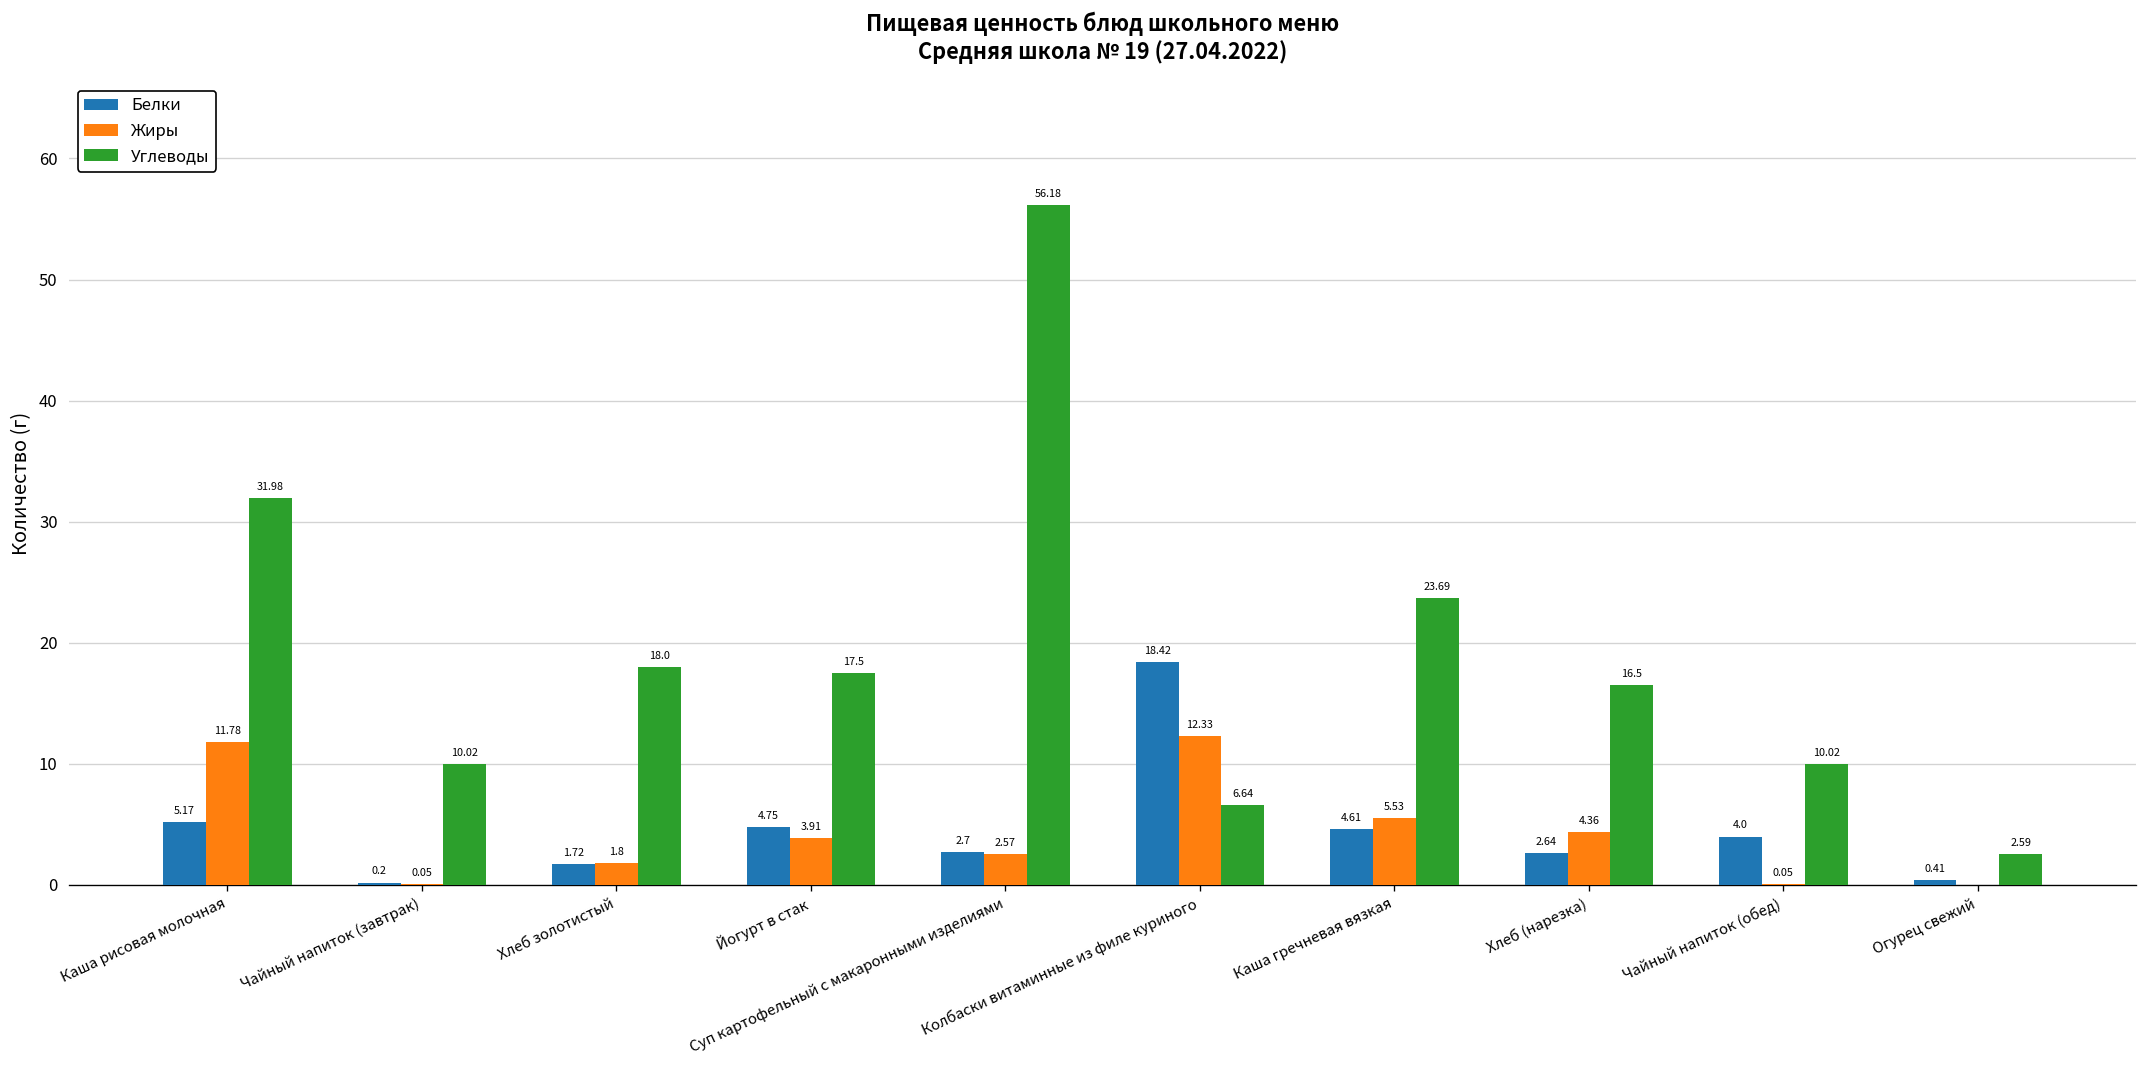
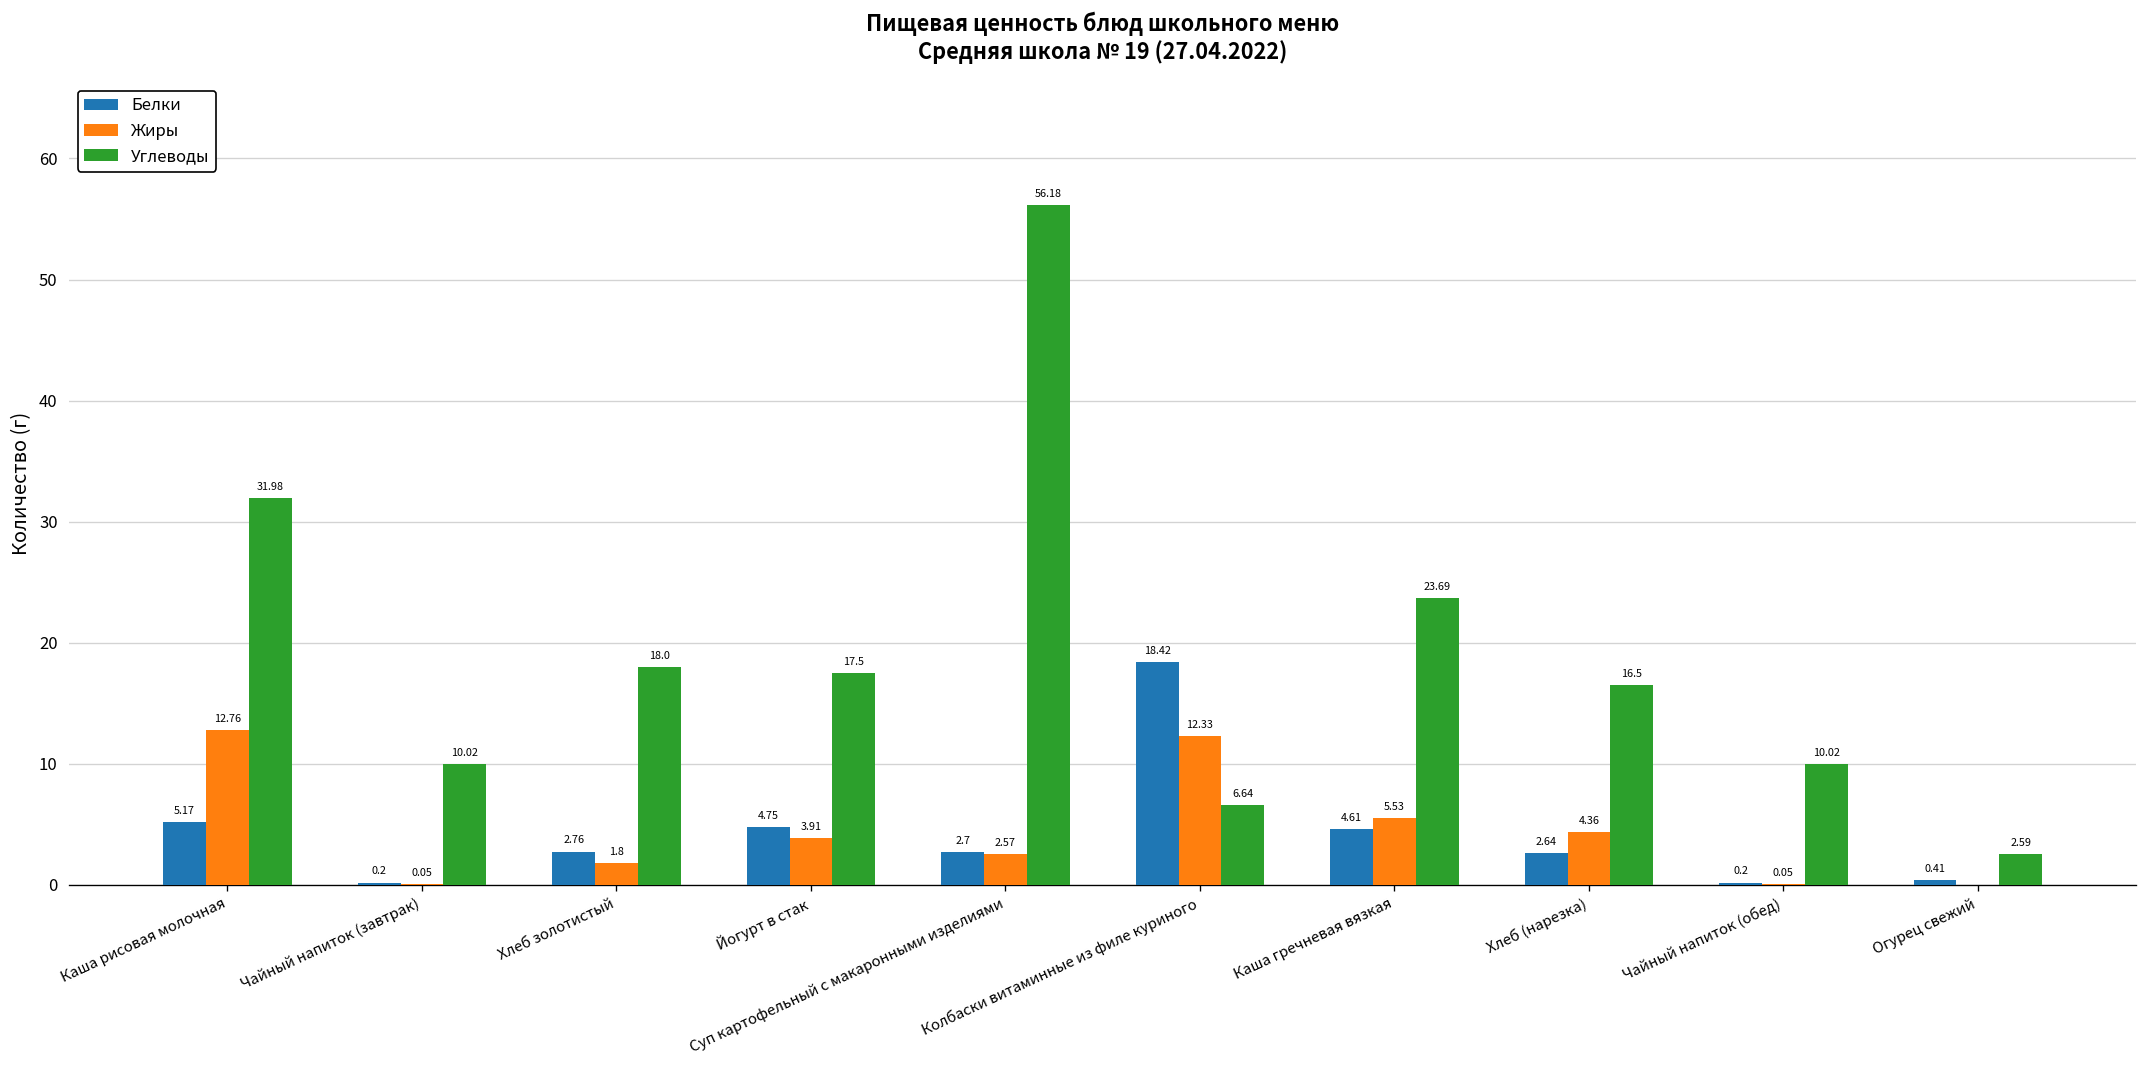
  {
    "Белки": {
      "Каша рисовая молочная": 5.17,
      "Чайный напиток (завтрак)": 0.2,
-     "Хлеб золотистый": 1.72,
+     "Хлеб золотистый": 2.76,
      "Йогурт в стак": 4.75,
      "Суп картофельный с макаронными изделиями": 2.7,
      "Колбаски витаминные из филе куриного": 18.42,
      "Каша гречневая вязкая": 4.61,
      "Хлеб (нарезка)": 2.64,
-     "Чайный напиток (обед)": 4.0,
+     "Чайный напиток (обед)": 0.2,
      "Огурец свежий": 0.41
    },
    "Жиры": {
-     "Каша рисовая молочная": 11.78,
+     "Каша рисовая молочная": 12.76,
      "Чайный напиток (завтрак)": 0.05,
      "Хлеб золотистый": 1.8,
      "Йогурт в стак": 3.91,
      "Суп картофельный с макаронными изделиями": 2.57,
      "Колбаски витаминные из филе куриного": 12.33,
      "Каша гречневая вязкая": 5.53,
      "Хлеб (нарезка)": 4.36,
      "Чайный напиток (обед)": 0.05
    },
    "Углеводы": {
      "Каша рисовая молочная": 31.98,
      "Чайный напиток (завтрак)": 10.02,
      "Хлеб золотистый": 18.0,
      "Йогурт в стак": 17.5,
      "Суп картофельный с макаронными изделиями": 56.18,
      "Колбаски витаминные из филе куриного": 6.64,
      "Каша гречневая вязкая": 23.69,
      "Хлеб (нарезка)": 16.5,
      "Чайный напиток (обед)": 10.02,
      "Огурец свежий": 2.59
    }
  }
